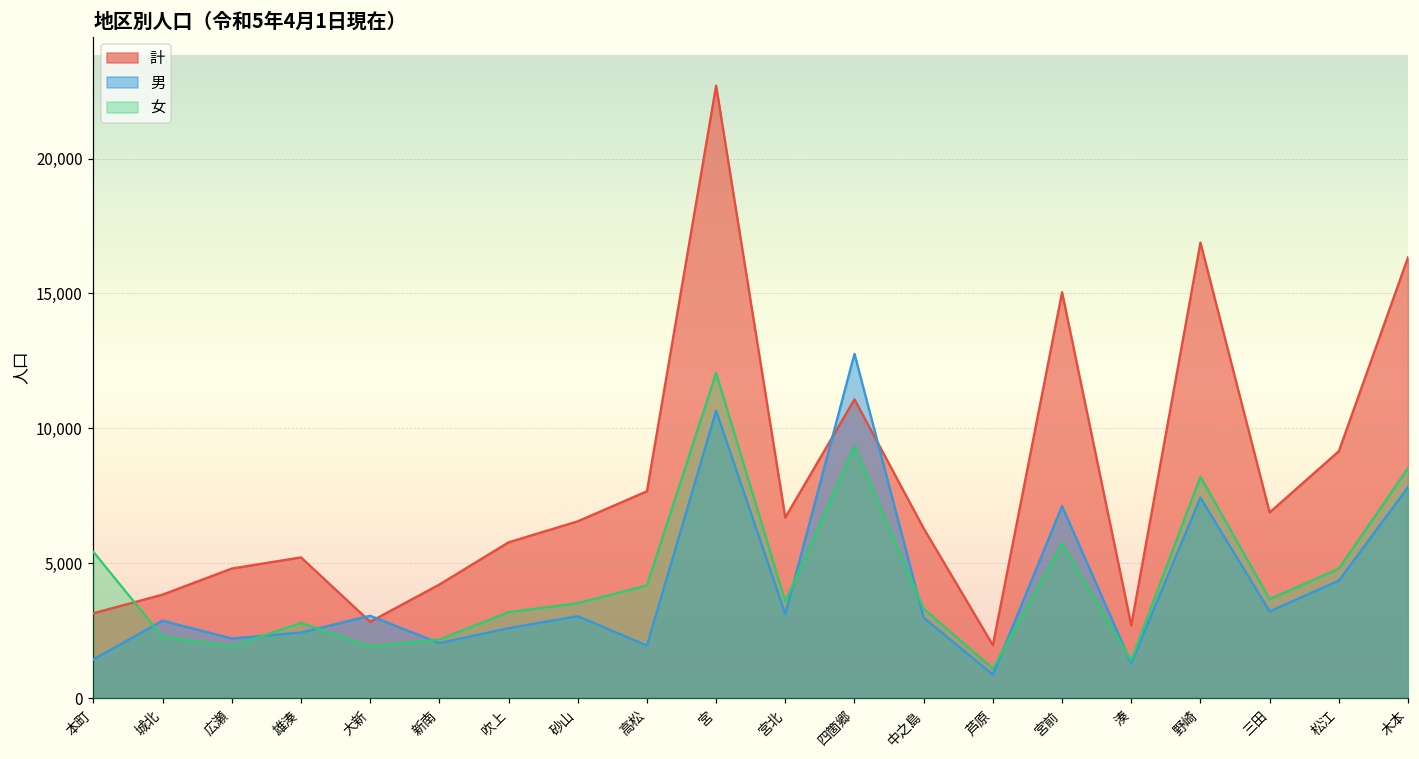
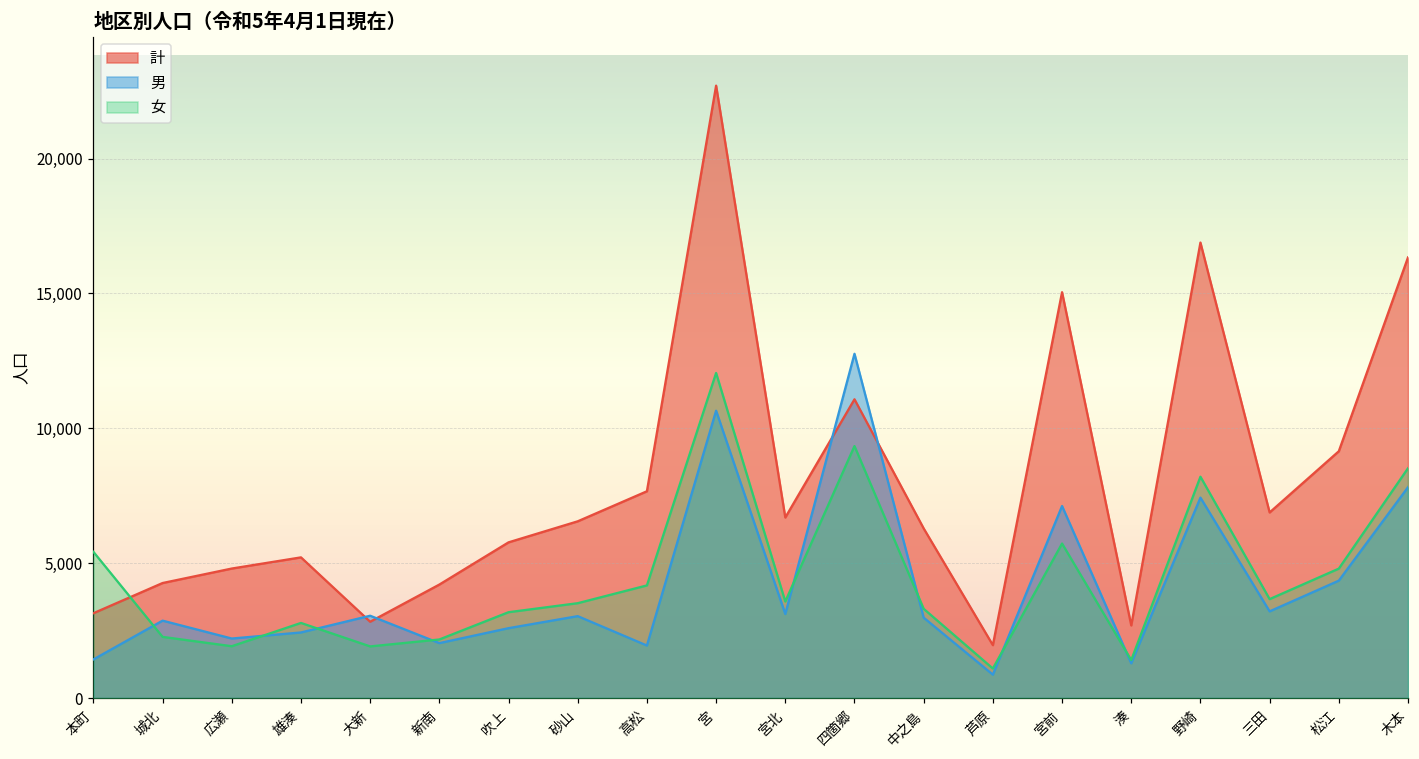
  {
    "計": {
      "本町": "3,100",
-     "城北": "3,800",
+     "城北": "4,300",
      "広瀬": "4,800",
      "雄湊": "5,200",
      "大新": "2,800",
      "新南": "4,200",
      "吹上": "5,800",
      "砂山": "6,600",
      "高松": "7,700",
      "宮": "22,700",
      "宮北": "6,700",
      "四箇郷": "11,100",
      "中之島": "6,300",
      "芦原": "2,000",
      "宮前": "15,000",
      "湊": "2,700",
      "野崎": "16,900",
      "三田": "6,900",
      "松江": "9,200",
      "木本": "16,300"
    },
    "男": {
      "本町": "1,400",
      "城北": "2,900",
      "広瀬": "2,200",
      "雄湊": "2,400",
      "大新": "3,100",
      "新南": "2,000",
      "吹上": "2,600",
      "砂山": "3,000",
      "高松": "1,900",
      "宮": "10,700",
      "宮北": "3,100",
      "四箇郷": "12,800",
      "中之島": "3,000",
      "芦原": "900",
      "宮前": "7,100",
      "湊": "1,300",
      "野崎": "7,400",
      "三田": "3,200",
      "松江": "4,400",
      "木本": "7,800"
    },
    "女": {
      "本町": "5,400",
      "城北": "2,300",
      "広瀬": "1,900",
      "雄湊": "2,800",
      "大新": "1,900",
      "新南": "2,200",
      "吹上": "3,200",
      "砂山": "3,500",
      "高松": "4,200",
      "宮": "12,100",
      "宮北": "3,600",
      "四箇郷": "9,300",
      "中之島": "3,300",
      "芦原": "1,100",
      "宮前": "5,700",
      "湊": "1,400",
      "野崎": "8,200",
      "三田": "3,700",
      "松江": "4,800",
      "木本": "8,500"
    }
  }
